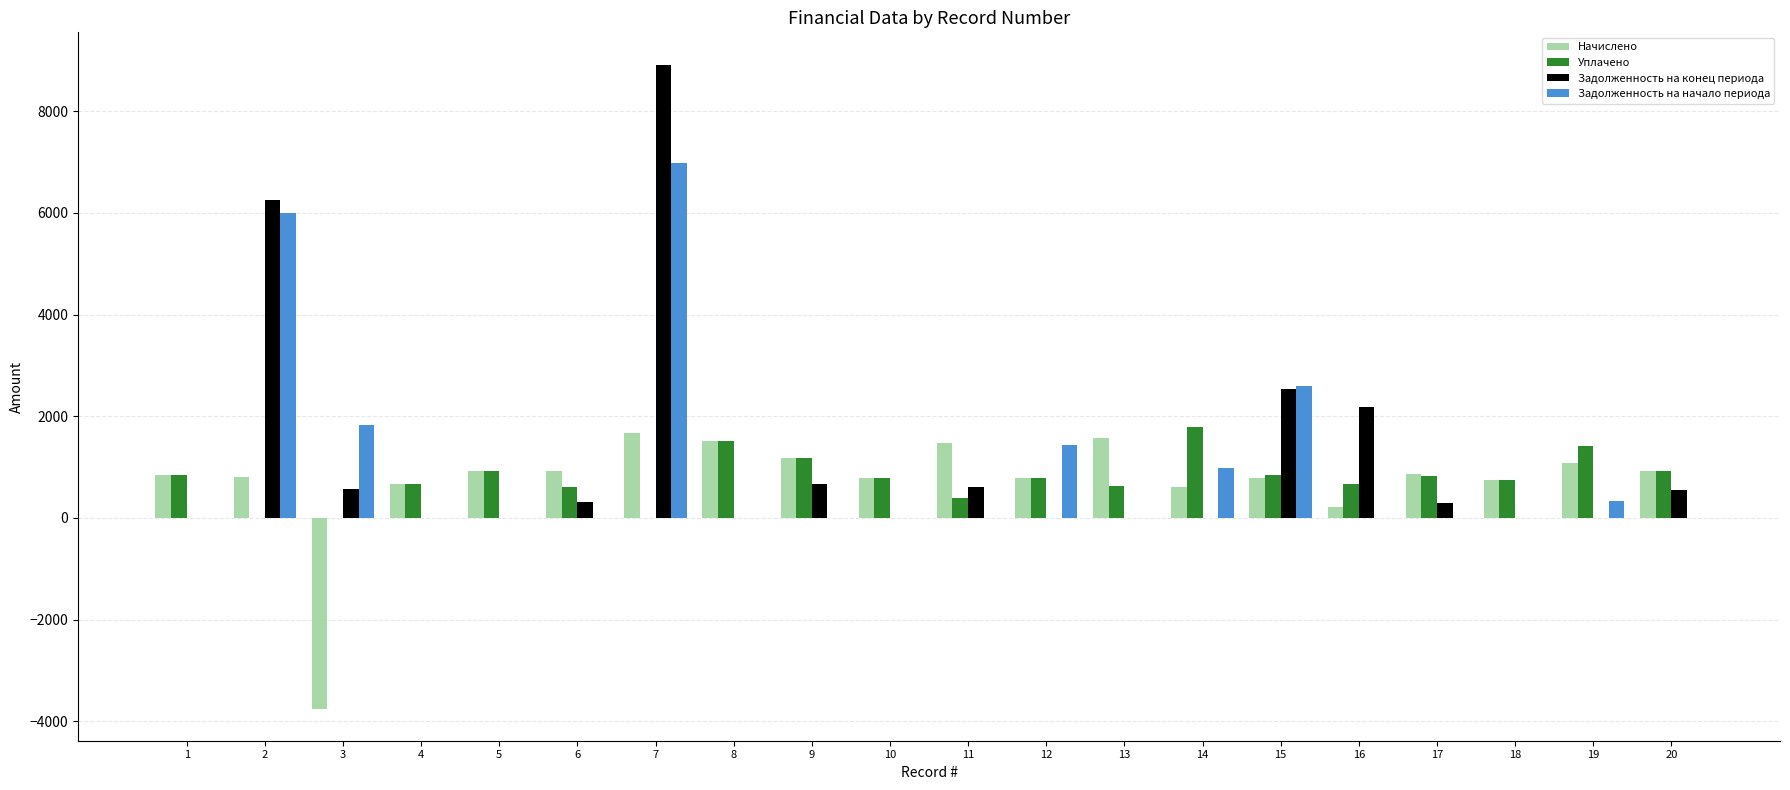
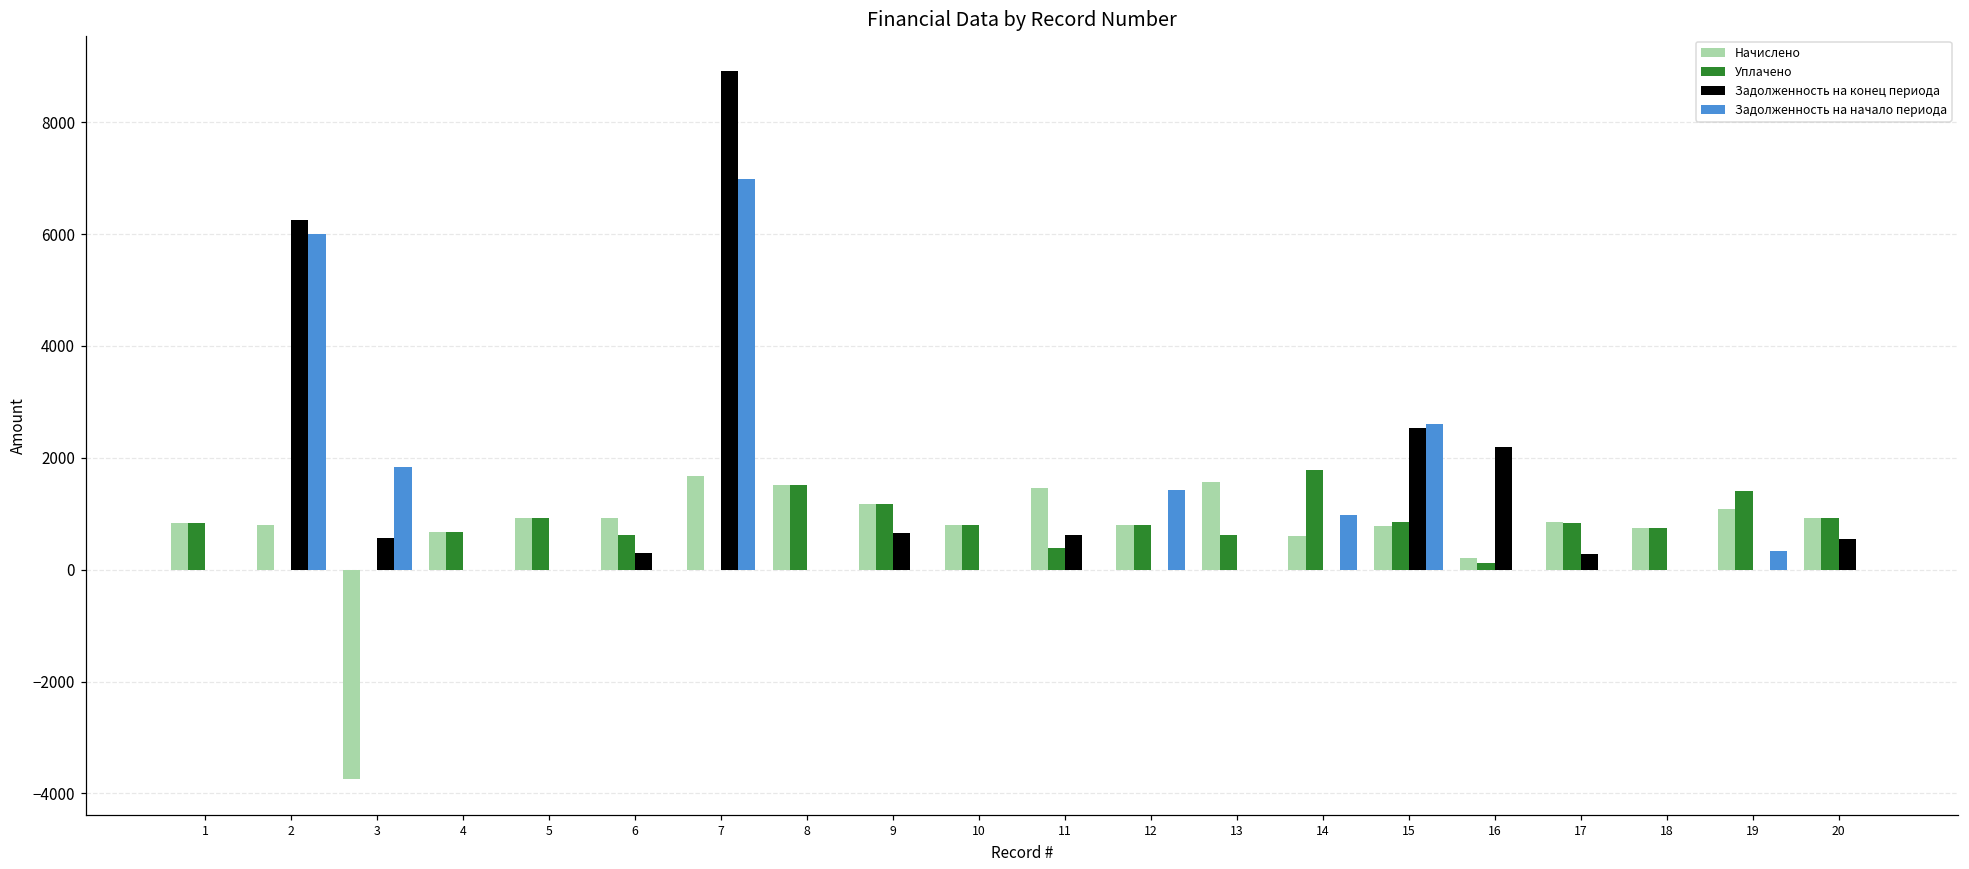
  {
    "Начислено": {
      "1": 800,
      "2": 800,
      "3": -3700,
      "4": 700,
      "5": 900,
      "6": 900,
      "7": 1700,
      "8": 1500,
      "9": 1200,
      "10": 800,
      "11": 1500,
      "12": 800,
      "13": 1600,
      "14": 600,
      "15": 800,
      "16": 200,
      "17": 900,
      "18": 700,
      "19": 1100,
      "20": 900
    },
    "Уплачено": {
      "1": 800,
      "2": 0,
      "3": 0,
      "4": 700,
      "5": 900,
      "6": 600,
      "7": 0,
      "8": 1500,
      "9": 1200,
      "10": 800,
      "11": 400,
      "12": 800,
      "13": 600,
      "14": 1800,
      "15": 900,
-     "16": 700,
+     "16": 100,
      "17": 800,
      "18": 700,
      "19": 1400,
      "20": 900
    },
    "Задолженность на конец периода": {
      "1": 0,
      "2": 6300,
      "3": 600,
      "4": 0,
      "5": 0,
      "6": 300,
      "7": 8900,
      "8": 0,
      "9": 700,
      "10": 0,
      "11": 600,
      "12": 0,
      "13": 0,
      "14": 0,
      "15": 2500,
      "16": 2200,
      "17": 300,
      "18": 0,
      "19": 0,
      "20": 600
    },
    "Задолженность на начало периода": {
      "1": 0,
      "2": 6000,
      "3": 1800,
      "4": 0,
      "5": 0,
      "6": 0,
      "7": 7000,
      "8": 0,
      "9": 0,
      "10": 0,
      "11": 0,
      "12": 1400,
      "13": 0,
      "14": 1000,
      "15": 2600,
      "16": 0,
      "17": 0,
      "18": 0,
      "19": 300
    }
  }
